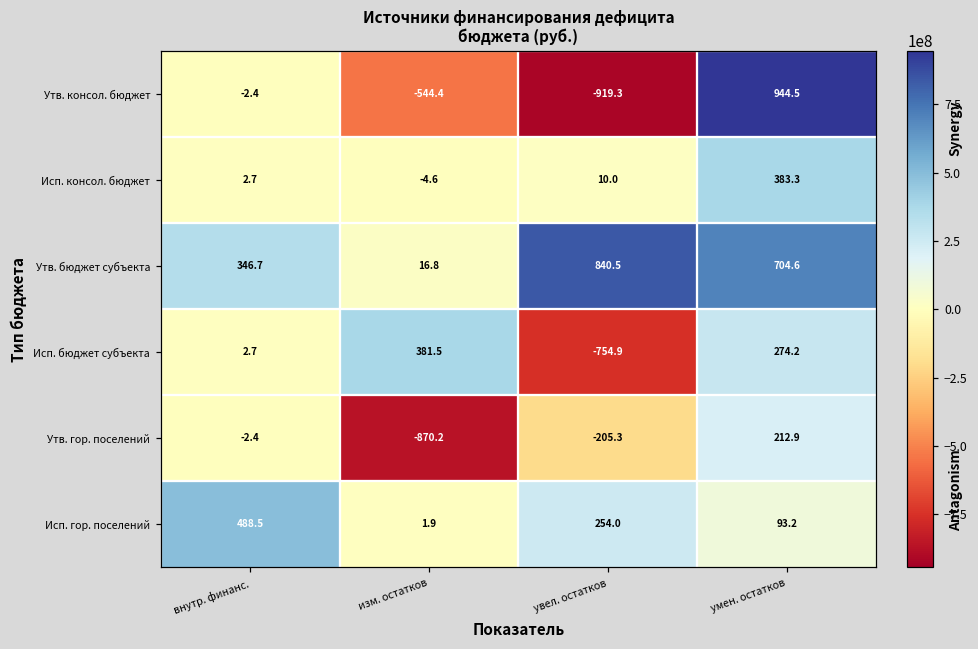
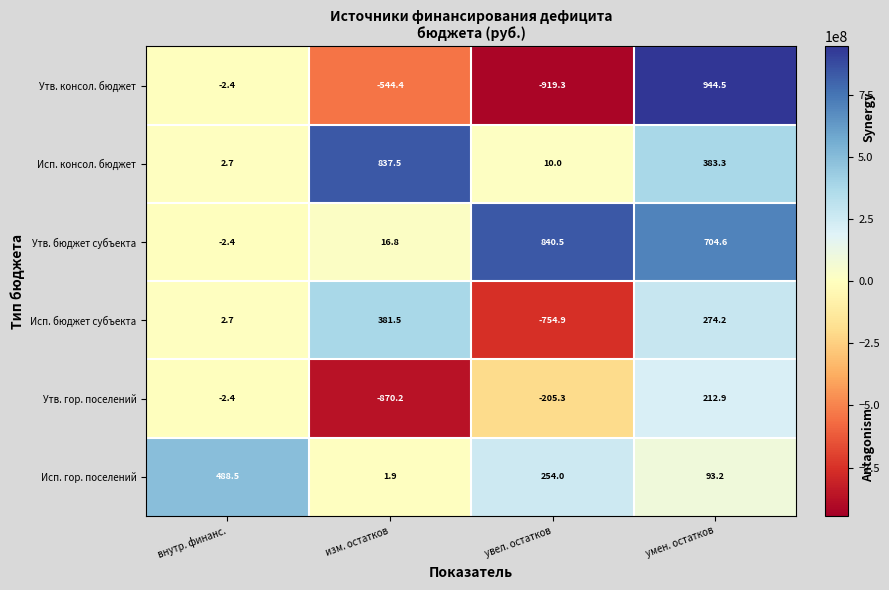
  {
    "Утв. консол. бюджет": {
      "внутр. финанс.": -2.4,
      "изм. остатков": -544.4,
      "увел. остатков": -919.3,
      "умен. остатков": 944.5
    },
    "Исп. консол. бюджет": {
      "внутр. финанс.": 2.7,
-     "изм. остатков": -4.6,
+     "изм. остатков": 837.5,
      "увел. остатков": 10.0,
      "умен. остатков": 383.3
    },
    "Утв. бюджет субъекта": {
-     "внутр. финанс.": 346.7,
+     "внутр. финанс.": -2.4,
      "изм. остатков": 16.8,
      "увел. остатков": 840.5,
      "умен. остатков": 704.6
    },
    "Исп. бюджет субъекта": {
      "внутр. финанс.": 2.7,
      "изм. остатков": 381.5,
      "увел. остатков": -754.9,
      "умен. остатков": 274.2
    },
    "Утв. гор. поселений": {
      "внутр. финанс.": -2.4,
      "изм. остатков": -870.2,
      "увел. остатков": -205.3,
      "умен. остатков": 212.9
    },
    "Исп. гор. поселений": {
      "внутр. финанс.": 488.5,
      "изм. остатков": 1.9,
      "увел. остатков": 254.0,
      "умен. остатков": 93.2
    }
  }
